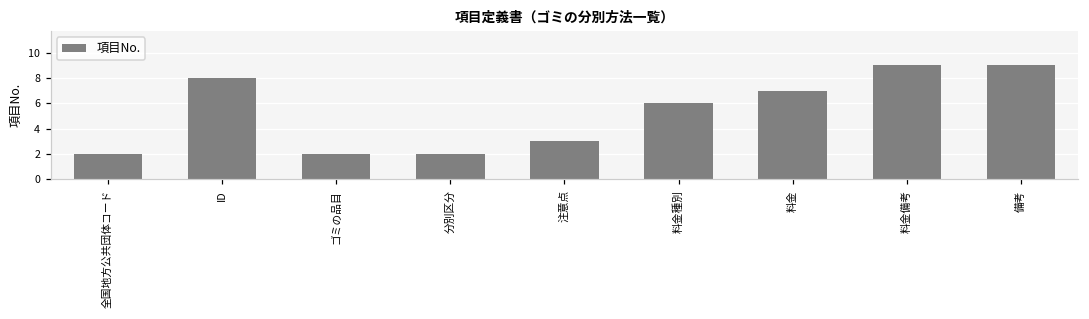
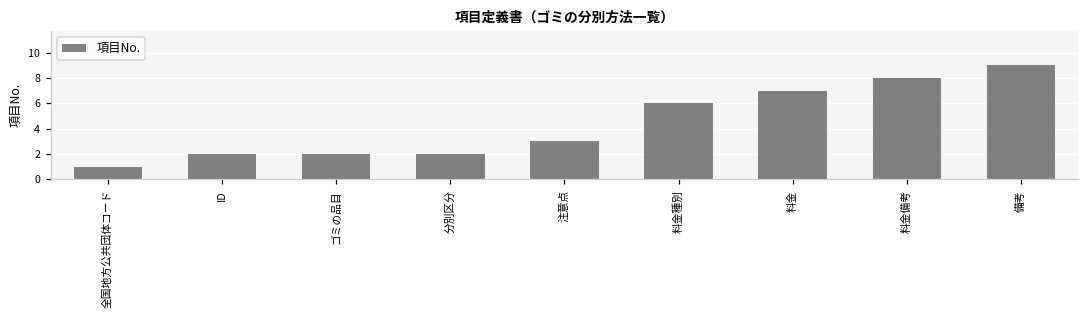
  {
-   "全国地方公共団体コード": 2,
-   "ID": 8,
+   "全国地方公共団体コード": 1,
+   "ID": 2,
    "ゴミの品目": 2,
    "分別区分": 2,
    "注意点": 3,
    "料金種別": 6,
    "料金": 7,
-   "料金備考": 9,
+   "料金備考": 8,
    "備考": 9
  }
